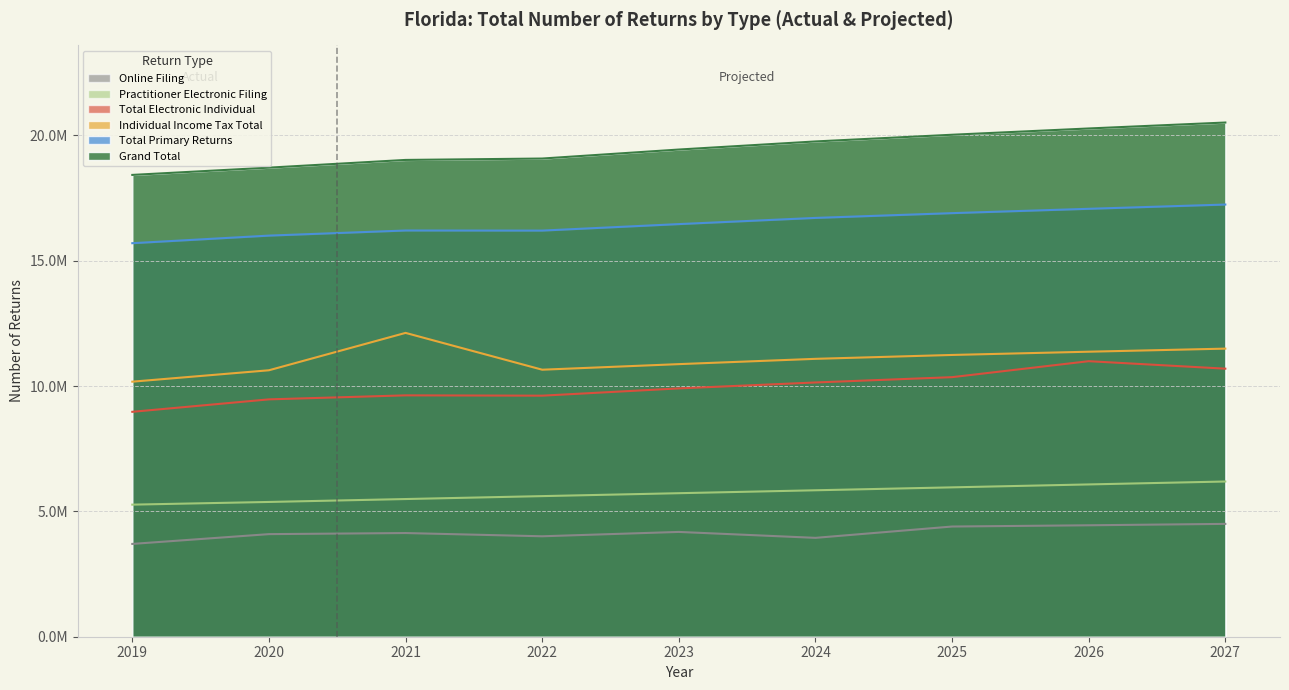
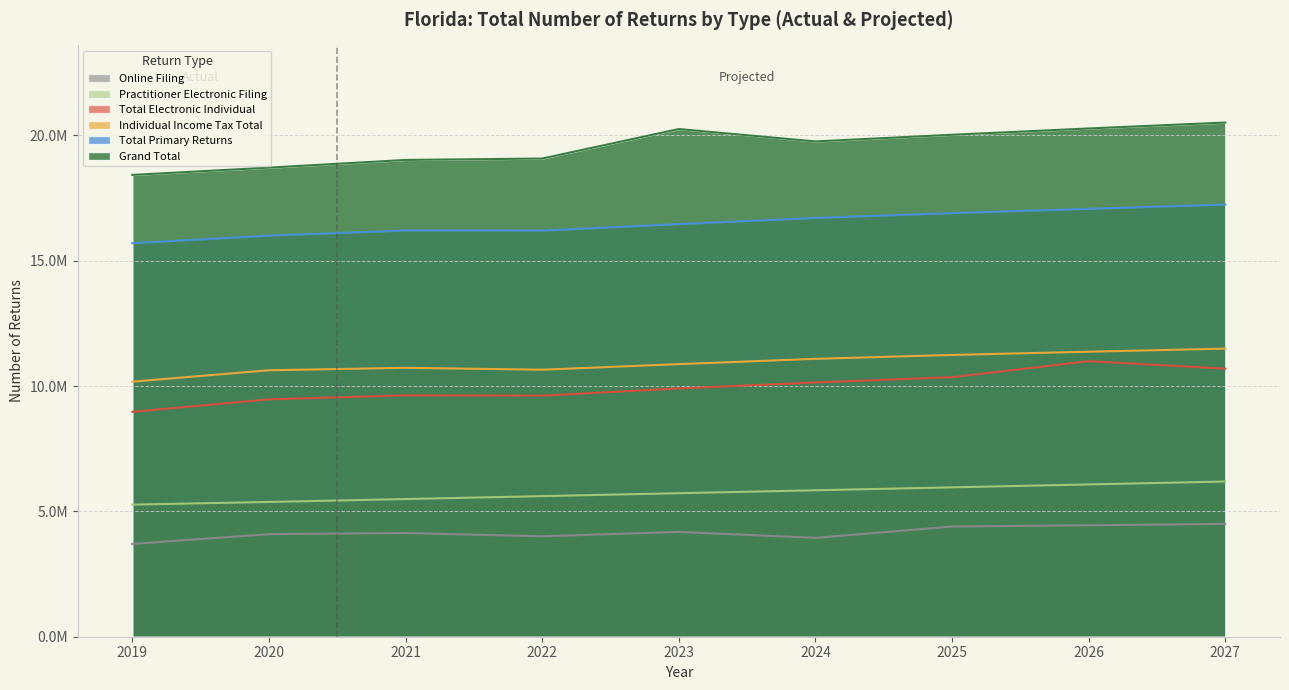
  {
    "Online Filing": {
      "2019": 3700000,
      "2020": 4100000,
      "2021": 4100000,
      "2022": 4000000,
      "2023": 4200000,
      "2024": 3900000,
      "2025": 4400000,
      "2026": 4400000,
      "2027": 4500000
    },
    "Practitioner Electronic Filing": {
      "2019": 5300000,
      "2020": 5400000,
      "2021": 5500000,
      "2022": 5600000,
      "2023": 5700000,
      "2024": 5800000,
      "2025": 6000000,
      "2026": 6100000,
      "2027": 6200000
    },
    "Total Electronic Individual": {
      "2019": 9000000,
      "2020": 9500000,
      "2021": 9600000,
      "2022": 9600000,
      "2023": 9900000,
      "2024": 10100000,
      "2025": 10400000,
      "2026": 11000000,
      "2027": 10700000
    },
    "Individual Income Tax Total": {
      "2019": 10200000,
      "2020": 10600000,
-     "2021": 12100000,
+     "2021": 10700000,
      "2022": 10700000,
      "2023": 10900000,
      "2024": 11100000,
      "2025": 11200000,
      "2026": 11400000,
      "2027": 11500000
    },
    "Total Primary Returns": {
      "2019": 15700000,
      "2020": 16000000,
      "2021": 16200000,
      "2022": 16200000,
      "2023": 16500000,
      "2024": 16700000,
      "2025": 16900000,
      "2026": 17100000,
      "2027": 17200000
    },
    "Grand Total": {
      "2019": 18400000,
      "2020": 18700000,
      "2021": 19000000,
      "2022": 19100000,
-     "2023": 19400000,
+     "2023": 20300000,
      "2024": 19800000,
      "2025": 20000000,
      "2026": 20300000,
      "2027": 20500000
    }
  }
